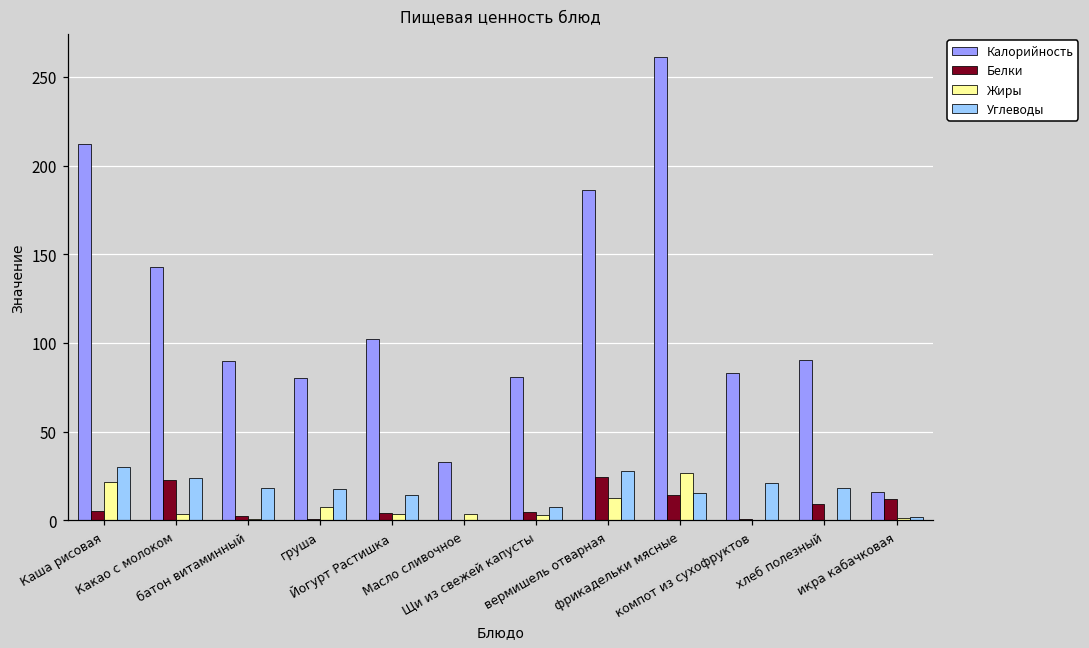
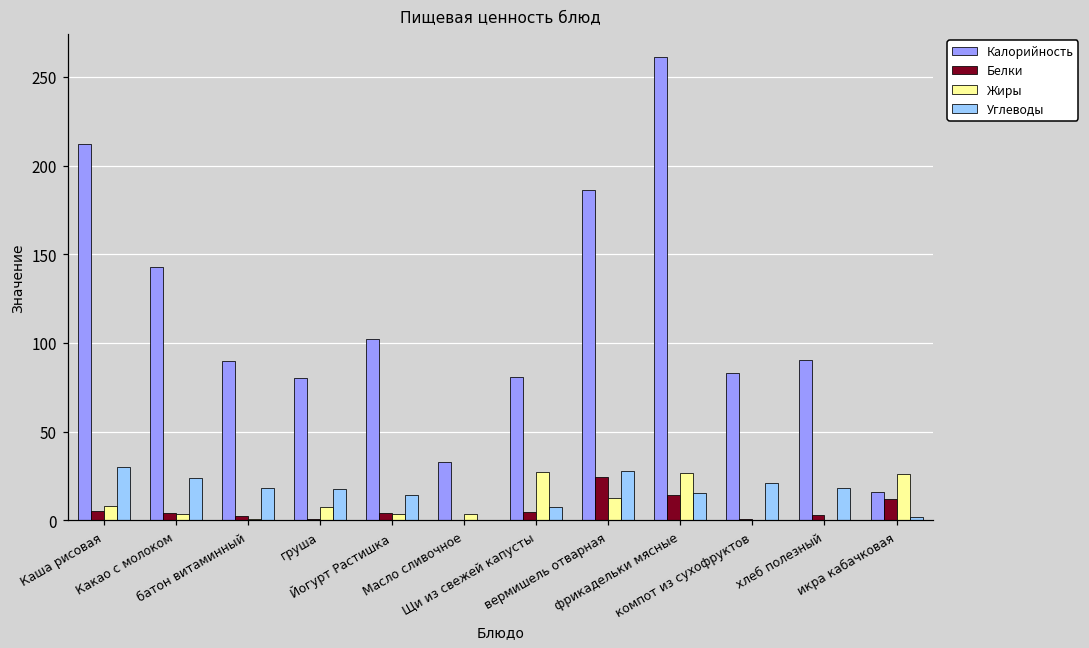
  {
    "Белки": {
      "Каша рисовая": 5,
-     "Какао с молоком": 23,
+     "Какао с молоком": 4,
      "батон витаминный": 3,
      "Йогурт Растишка": 4,
      "Щи из свежей капусты": 5,
      "вермишель отварная": 25,
      "фрикадельки мясные": 14,
-     "хлеб полезный": 9,
+     "хлеб полезный": 3,
      "икра кабачковая": 12
    },
    "Жиры": {
-     "Каша рисовая": 22,
+     "Каша рисовая": 8,
      "Какао с молоком": 4,
      "груша": 8,
      "Йогурт Растишка": 3,
      "Масло сливочное": 4,
-     "Щи из свежей капусты": 3,
+     "Щи из свежей капусты": 27,
      "вермишель отварная": 13,
      "фрикадельки мясные": 27,
      "компот из сухофруктов": 0,
-     "икра кабачковая": 1
+     "икра кабачковая": 26
    }
  }
